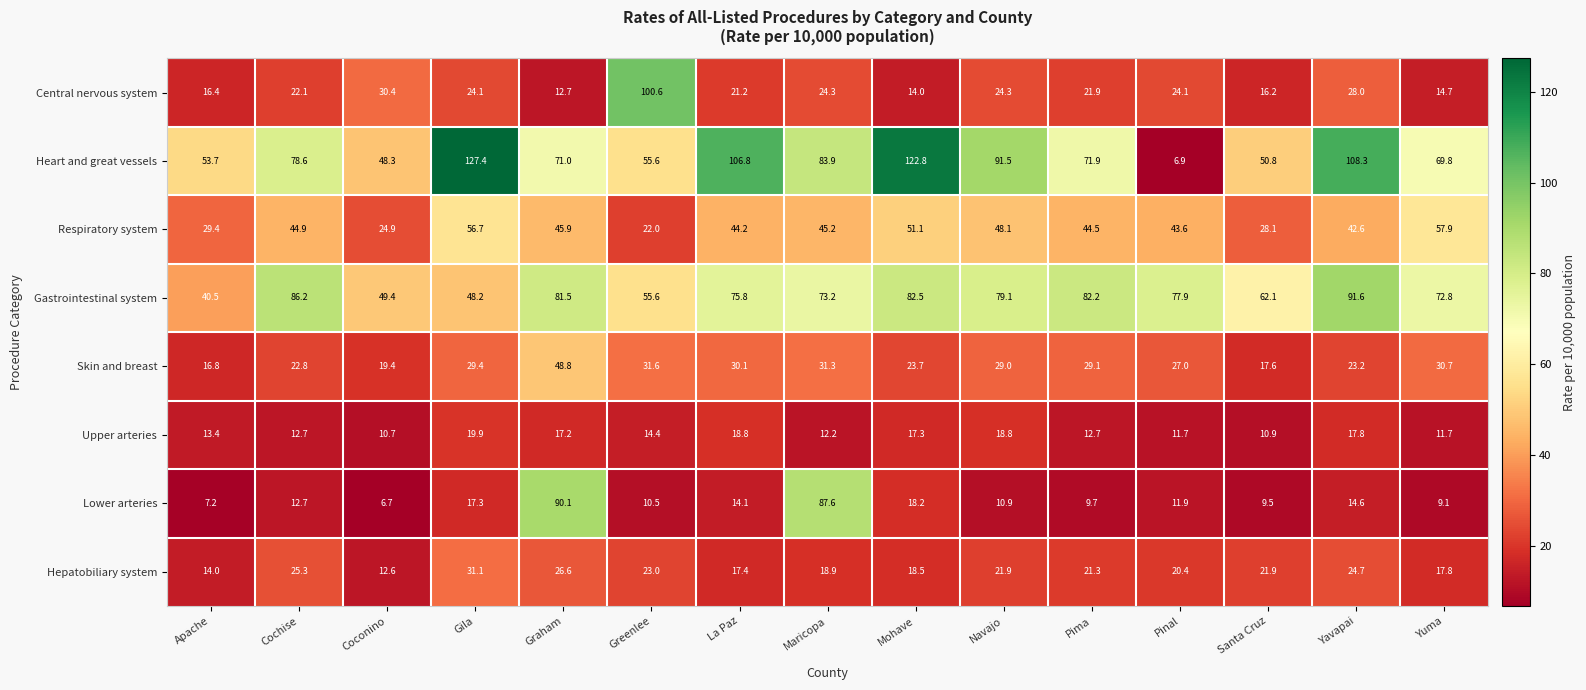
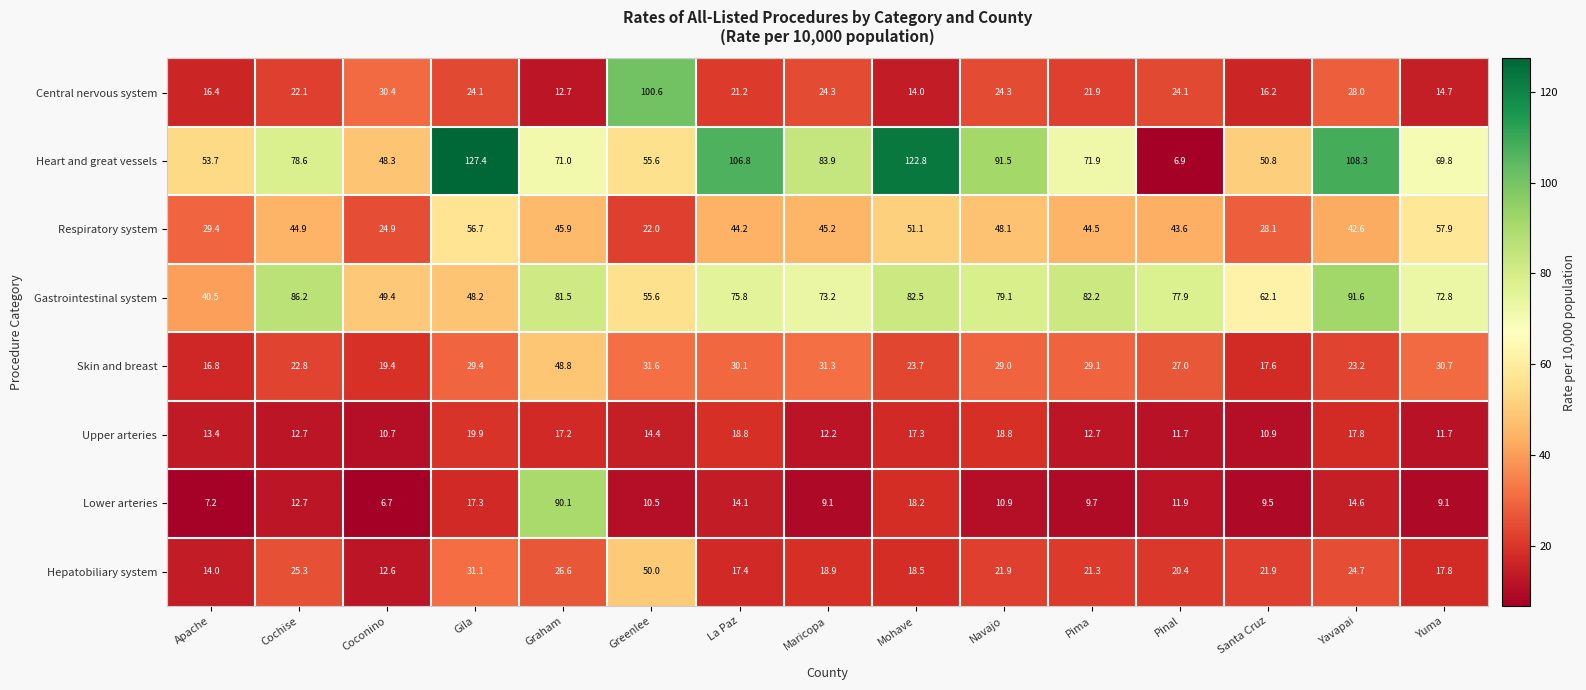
  {
    "Central nervous system": {
      "Apache": 16.4,
      "Cochise": 22.1,
      "Coconino": 30.4,
      "Gila": 24.1,
      "Graham": 12.7,
      "Greenlee": 100.6,
      "La Paz": 21.2,
      "Maricopa": 24.3,
      "Mohave": 14.0,
      "Navajo": 24.3,
      "Pima": 21.9,
      "Pinal": 24.1,
      "Santa Cruz": 16.2,
      "Yavapai": 28.0,
      "Yuma": 14.7
    },
    "Heart and great vessels": {
      "Apache": 53.7,
      "Cochise": 78.6,
      "Coconino": 48.3,
      "Gila": 127.4,
      "Graham": 71.0,
      "Greenlee": 55.6,
      "La Paz": 106.8,
      "Maricopa": 83.9,
      "Mohave": 122.8,
      "Navajo": 91.5,
      "Pima": 71.9,
      "Pinal": 6.9,
      "Santa Cruz": 50.8,
      "Yavapai": 108.3,
      "Yuma": 69.8
    },
    "Respiratory system": {
      "Apache": 29.4,
      "Cochise": 44.9,
      "Coconino": 24.9,
      "Gila": 56.7,
      "Graham": 45.9,
      "Greenlee": 22.0,
      "La Paz": 44.2,
      "Maricopa": 45.2,
      "Mohave": 51.1,
      "Navajo": 48.1,
      "Pima": 44.5,
      "Pinal": 43.6,
      "Santa Cruz": 28.1,
      "Yavapai": 42.6,
      "Yuma": 57.9
    },
    "Gastrointestinal system": {
      "Apache": 40.5,
      "Cochise": 86.2,
      "Coconino": 49.4,
      "Gila": 48.2,
      "Graham": 81.5,
      "Greenlee": 55.6,
      "La Paz": 75.8,
      "Maricopa": 73.2,
      "Mohave": 82.5,
      "Navajo": 79.1,
      "Pima": 82.2,
      "Pinal": 77.9,
      "Santa Cruz": 62.1,
      "Yavapai": 91.6,
      "Yuma": 72.8
    },
    "Skin and breast": {
      "Apache": 16.8,
      "Cochise": 22.8,
      "Coconino": 19.4,
      "Gila": 29.4,
      "Graham": 48.8,
      "Greenlee": 31.6,
      "La Paz": 30.1,
      "Maricopa": 31.3,
      "Mohave": 23.7,
      "Navajo": 29.0,
      "Pima": 29.1,
      "Pinal": 27.0,
      "Santa Cruz": 17.6,
      "Yavapai": 23.2,
      "Yuma": 30.7
    },
    "Upper arteries": {
      "Apache": 13.4,
      "Cochise": 12.7,
      "Coconino": 10.7,
      "Gila": 19.9,
      "Graham": 17.2,
      "Greenlee": 14.4,
      "La Paz": 18.8,
      "Maricopa": 12.2,
      "Mohave": 17.3,
      "Navajo": 18.8,
      "Pima": 12.7,
      "Pinal": 11.7,
      "Santa Cruz": 10.9,
      "Yavapai": 17.8,
      "Yuma": 11.7
    },
    "Lower arteries": {
      "Apache": 7.2,
      "Cochise": 12.7,
      "Coconino": 6.7,
      "Gila": 17.3,
      "Graham": 90.1,
      "Greenlee": 10.5,
      "La Paz": 14.1,
-     "Maricopa": 87.6,
+     "Maricopa": 9.1,
      "Mohave": 18.2,
      "Navajo": 10.9,
      "Pima": 9.7,
      "Pinal": 11.9,
      "Santa Cruz": 9.5,
      "Yavapai": 14.6,
      "Yuma": 9.1
    },
    "Hepatobiliary system": {
      "Apache": 14.0,
      "Cochise": 25.3,
      "Coconino": 12.6,
      "Gila": 31.1,
      "Graham": 26.6,
-     "Greenlee": 23.0,
+     "Greenlee": 50.0,
      "La Paz": 17.4,
      "Maricopa": 18.9,
      "Mohave": 18.5,
      "Navajo": 21.9,
      "Pima": 21.3,
      "Pinal": 20.4,
      "Santa Cruz": 21.9,
      "Yavapai": 24.7,
      "Yuma": 17.8
    }
  }
